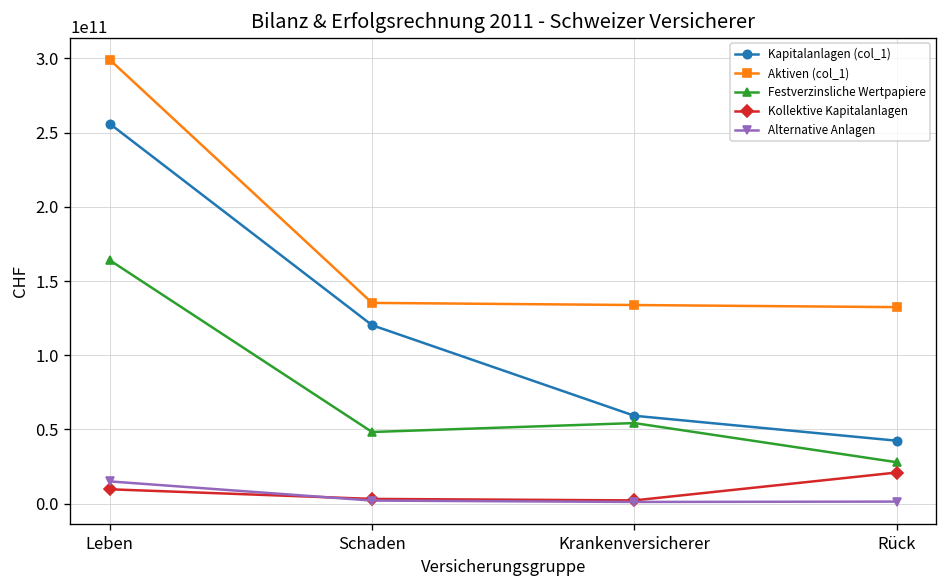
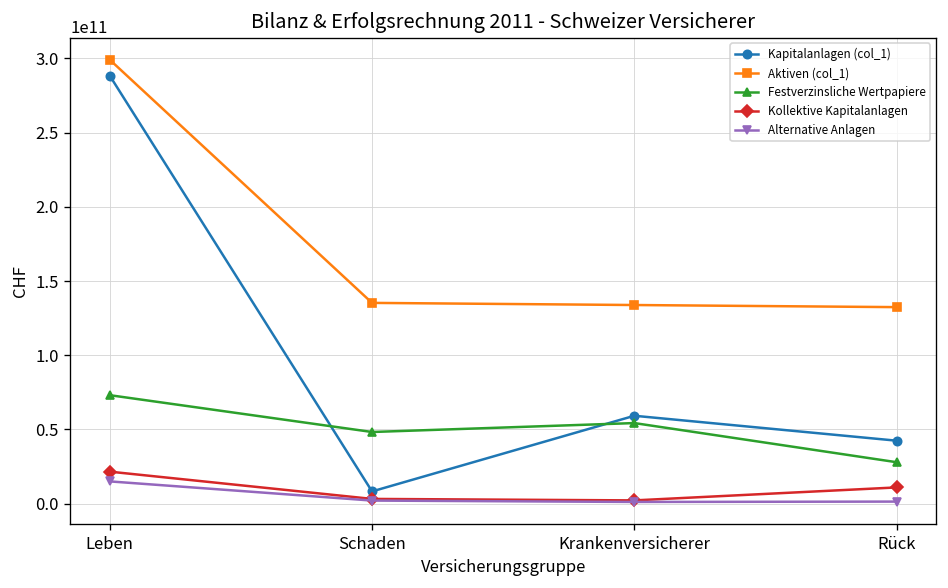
  {
    "Kapitalanlagen (col_1)": {
-     "Leben": 256000000000,
-     "Schaden": 120000000000,
+     "Leben": 288000000000,
+     "Schaden": 8000000000,
      "Krankenversicherer": 59000000000,
      "Rück": 42000000000
    },
    "Aktiven (col_1)": {
      "Leben": 299000000000,
      "Schaden": 135000000000,
      "Krankenversicherer": 134000000000,
      "Rück": 132000000000
    },
    "Festverzinsliche Wertpapiere": {
-     "Leben": 164000000000,
+     "Leben": 73000000000,
      "Schaden": 48000000000,
      "Krankenversicherer": 54000000000,
      "Rück": 28000000000
    },
    "Kollektive Kapitalanlagen": {
-     "Leben": 10000000000,
-     "Rück": 21000000000
+     "Leben": 22000000000,
+     "Rück": 11000000000
    },
    "Alternative Anlagen": {
      "Leben": 15000000000,
      "Rück": 1000000000
    }
  }
